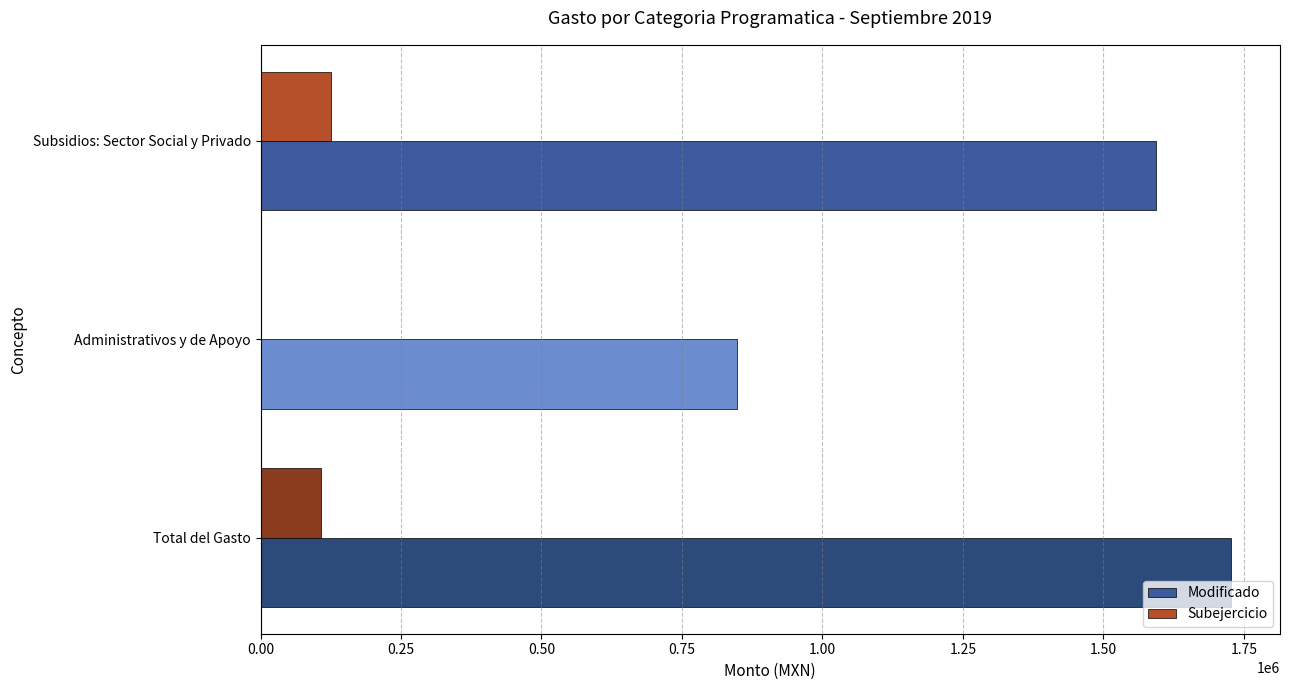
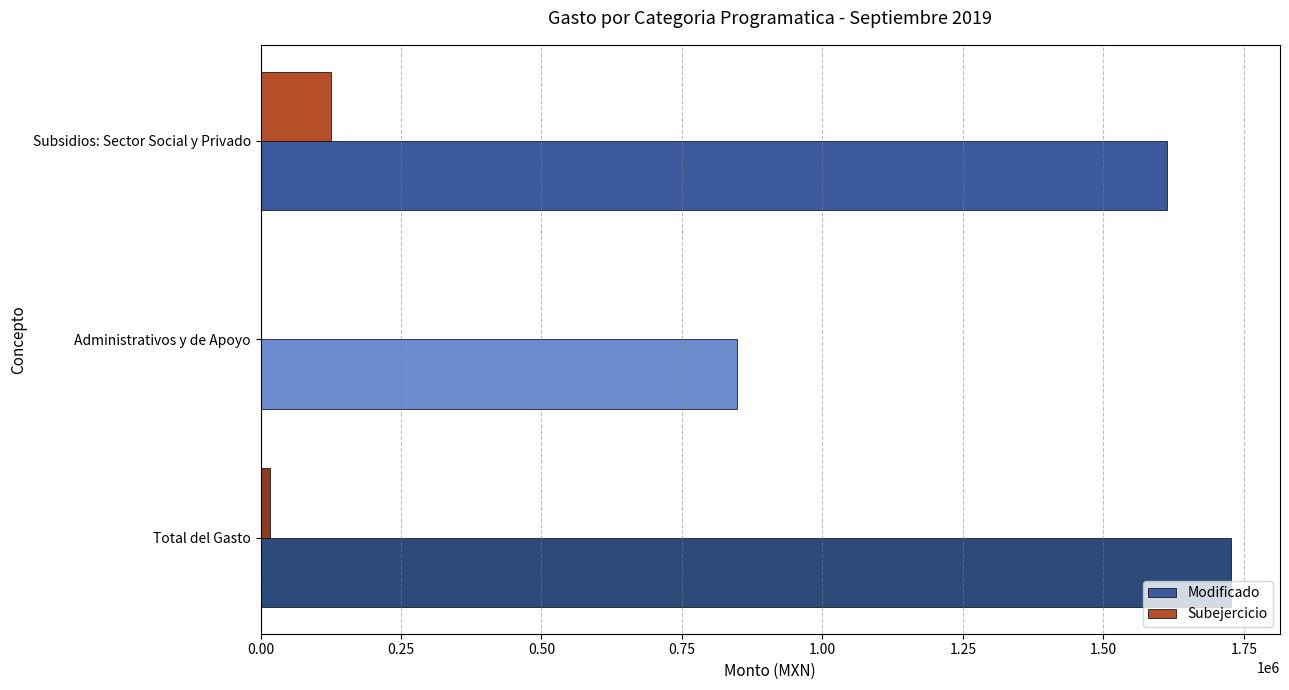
  {
    "Modificado": {
-     "Subsidios: Sector Social y Privado": 1590000,
+     "Subsidios: Sector Social y Privado": 1610000,
      "Administrativos y de Apoyo": 850000,
      "Total del Gasto": 1730000
    },
    "Subejercicio": {
      "Subsidios: Sector Social y Privado": 130000,
      "Administrativos y de Apoyo": 0,
-     "Total del Gasto": 110000
+     "Total del Gasto": 20000
    }
  }
